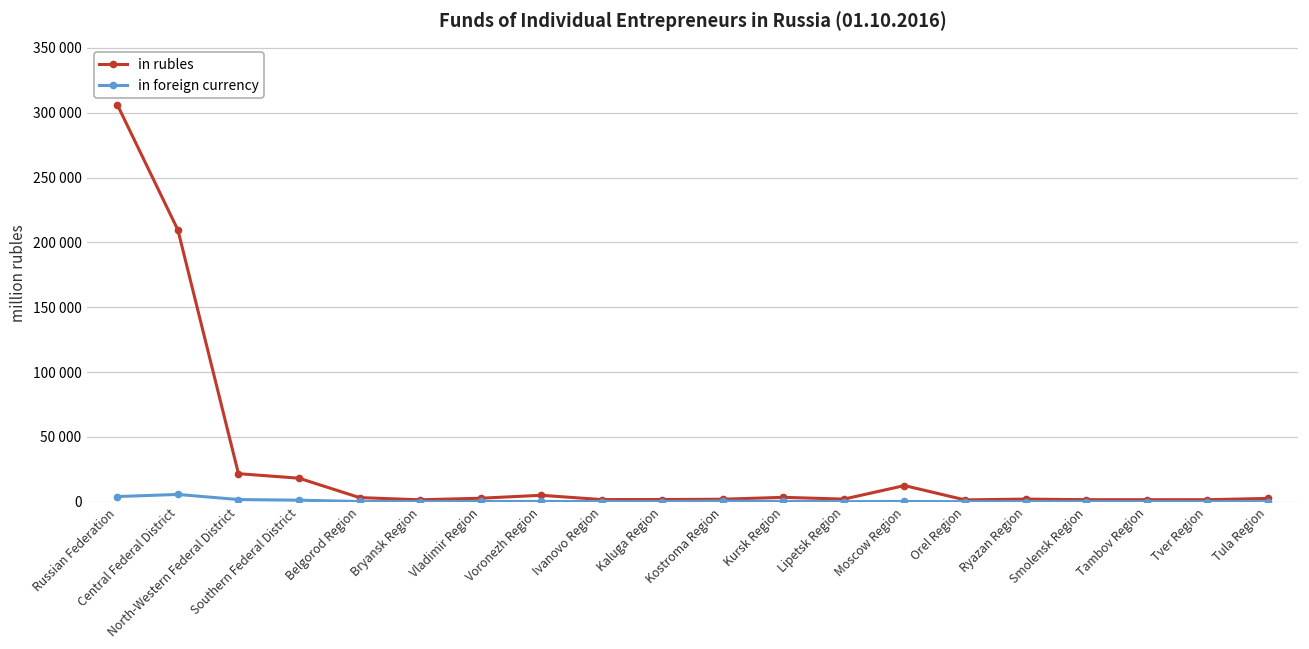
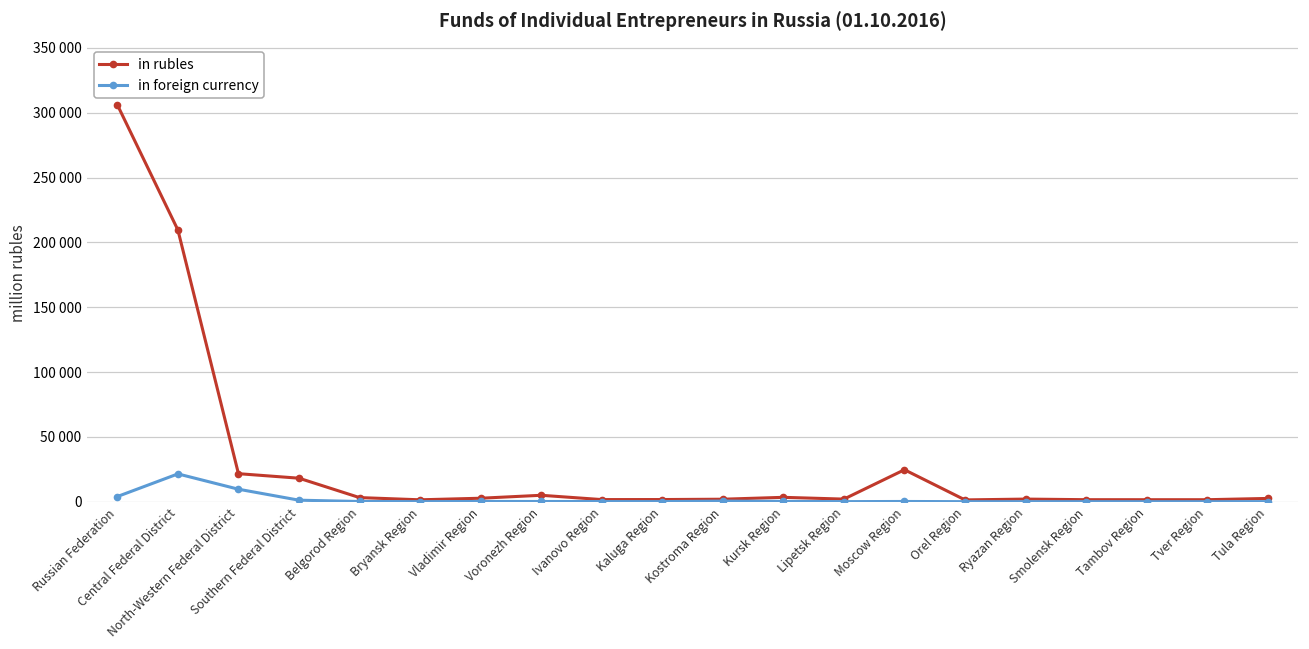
  {
    "in rubles": {
      "Russian Federation": 306000,
      "Central Federal District": 210000,
      "North-Western Federal District": 22000,
      "Southern Federal District": 18000,
      "Belgorod Region": 3000,
      "Vladimir Region": 3000,
      "Voronezh Region": 5000,
      "Kursk Region": 3000,
-     "Moscow Region": 12000,
+     "Moscow Region": 25000,
      "Tula Region": 3000
    },
    "in foreign currency": {
      "Russian Federation": 4000,
-     "Central Federal District": 6000,
-     "North-Western Federal District": 2000,
+     "Central Federal District": 21000,
+     "North-Western Federal District": 10000,
      "Southern Federal District": 1000,
      "Belgorod Region": 0,
      "Vladimir Region": 0,
      "Voronezh Region": 0,
      "Kursk Region": 0,
      "Moscow Region": 0,
      "Tula Region": 0
    }
  }
